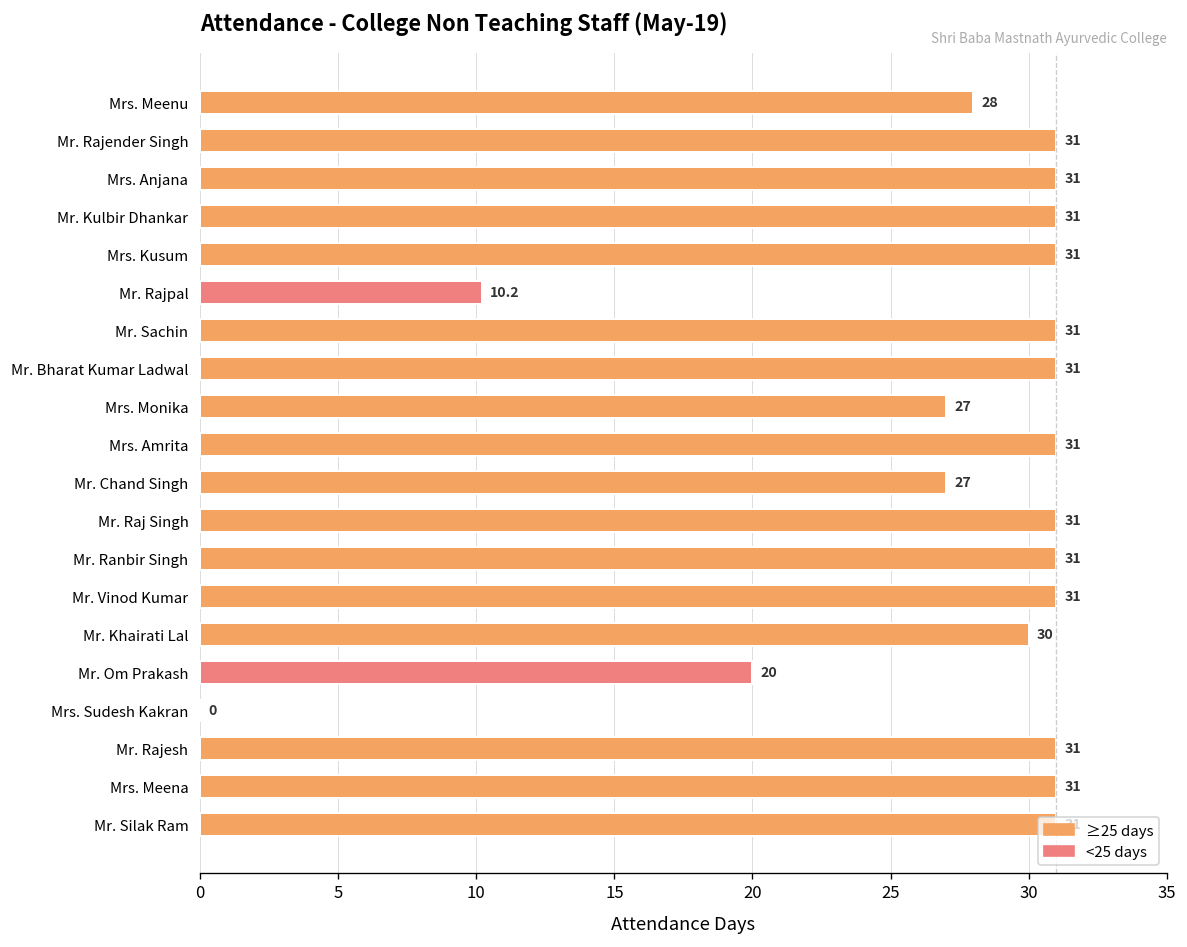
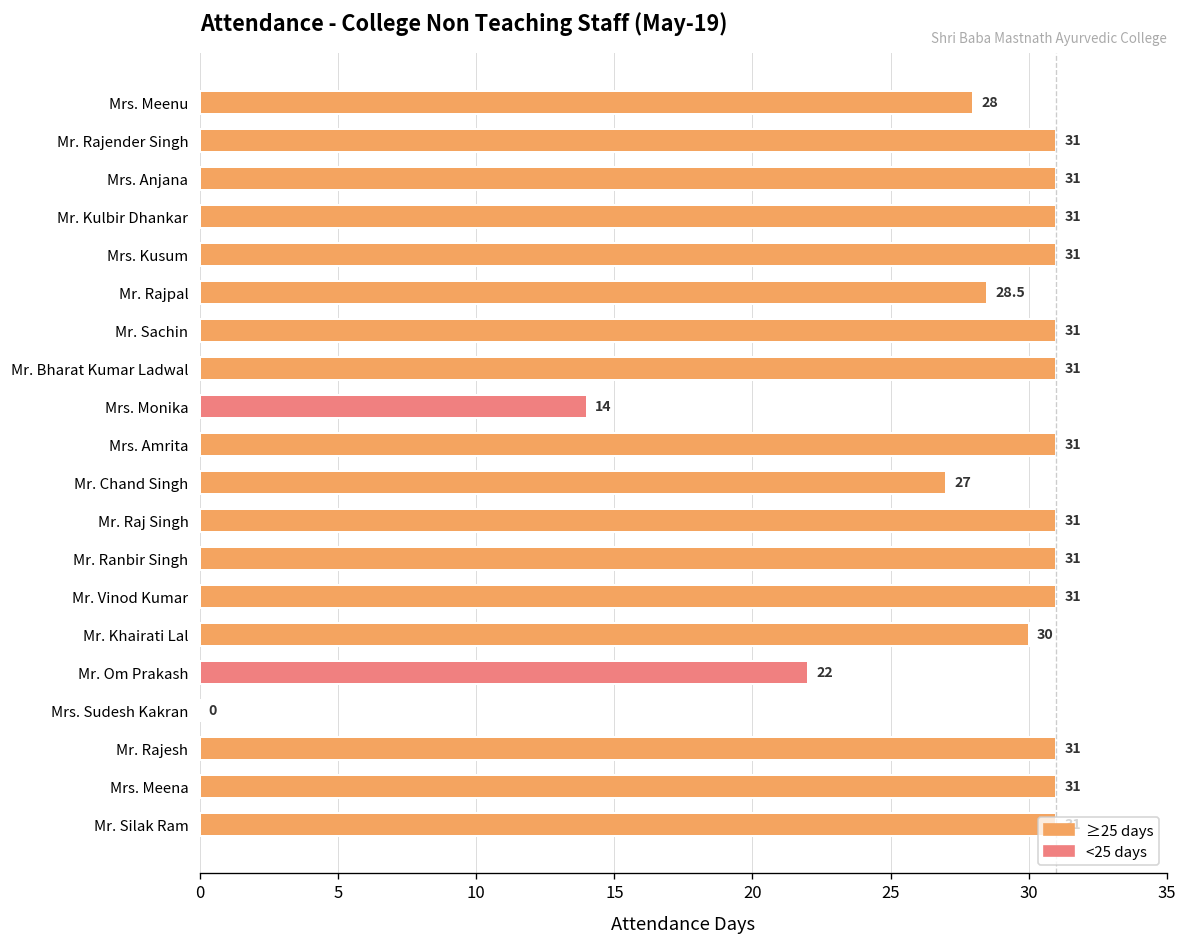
  {
    "Mrs. Meenu": 28,
    "Mr. Rajender Singh": 31,
    "Mrs. Anjana": 31,
    "Mr. Kulbir Dhankar": 31,
    "Mrs. Kusum": 31,
-   "Mr. Rajpal": 10.2,
+   "Mr. Rajpal": 28.5,
    "Mr. Sachin": 31,
    "Mr. Bharat Kumar Ladwal": 31,
-   "Mrs. Monika": 27,
+   "Mrs. Monika": 14,
    "Mrs. Amrita": 31,
    "Mr. Chand Singh": 27,
    "Mr. Raj Singh": 31,
    "Mr. Ranbir Singh": 31,
    "Mr. Vinod Kumar": 31,
    "Mr. Khairati Lal": 30,
-   "Mr. Om Prakash": 20,
+   "Mr. Om Prakash": 22,
    "Mrs. Sudesh Kakran": 0,
    "Mr. Rajesh": 31,
    "Mrs. Meena": 31
  }
